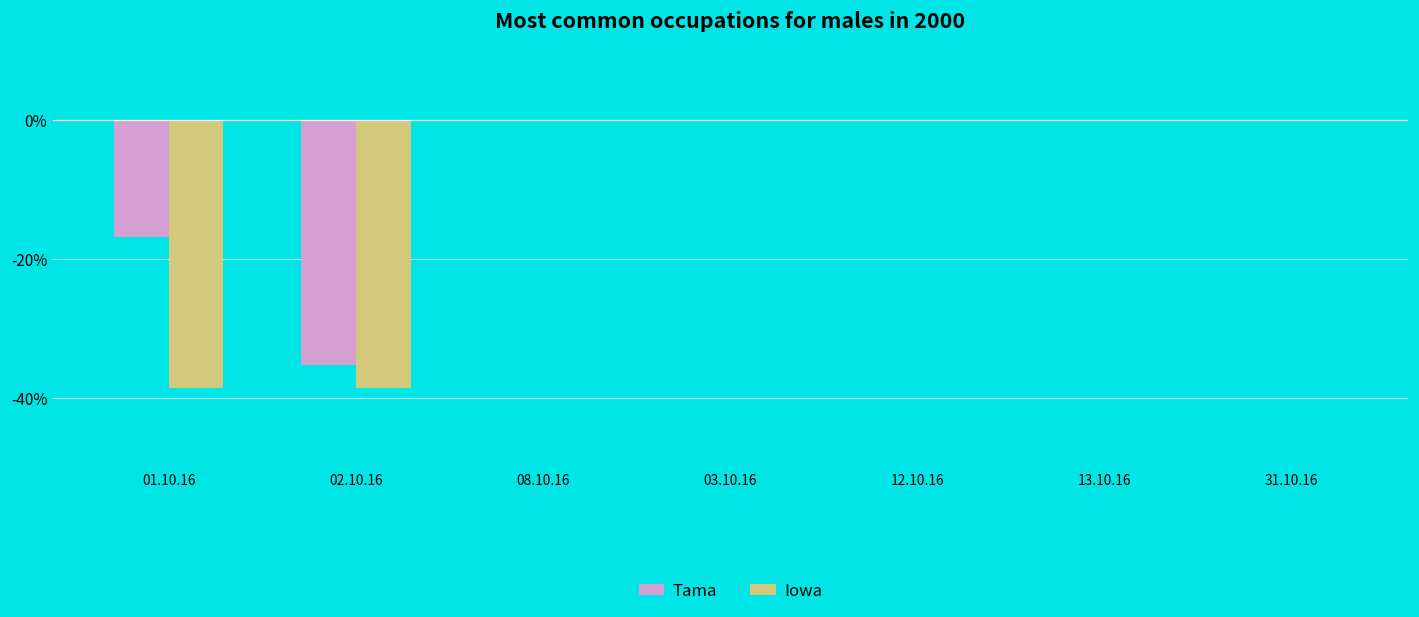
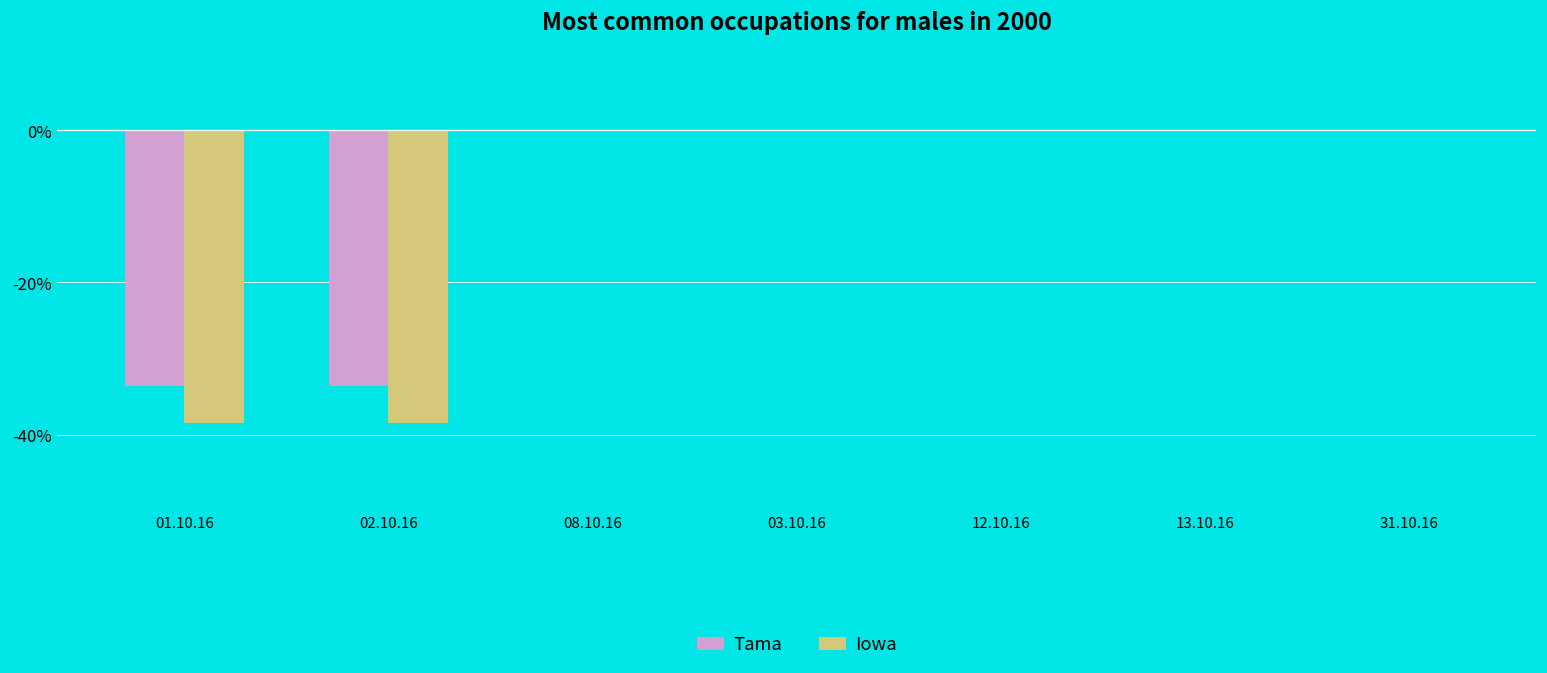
  {
    "Tama": {
-     "01.10.16": "-17%",
-     "02.10.16": "-35%",
+     "01.10.16": "-34%",
+     "02.10.16": "-34%",
      "08.10.16": "0%",
      "03.10.16": "0%",
      "12.10.16": "0%",
      "13.10.16": "0%",
      "31.10.16": "0%"
    },
    "Iowa": {
      "01.10.16": "-39%",
      "02.10.16": "-39%",
      "08.10.16": "0%",
      "03.10.16": "0%",
      "12.10.16": "0%",
      "13.10.16": "0%",
      "31.10.16": "0%"
    }
  }
